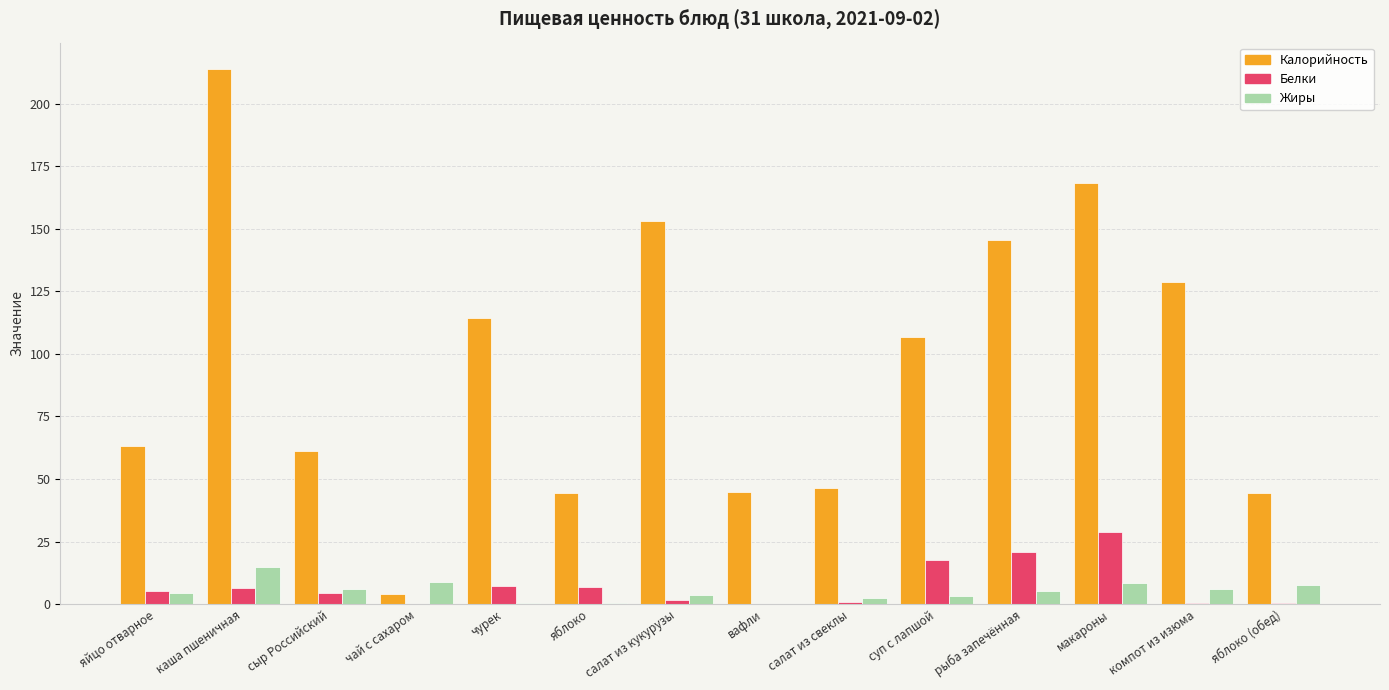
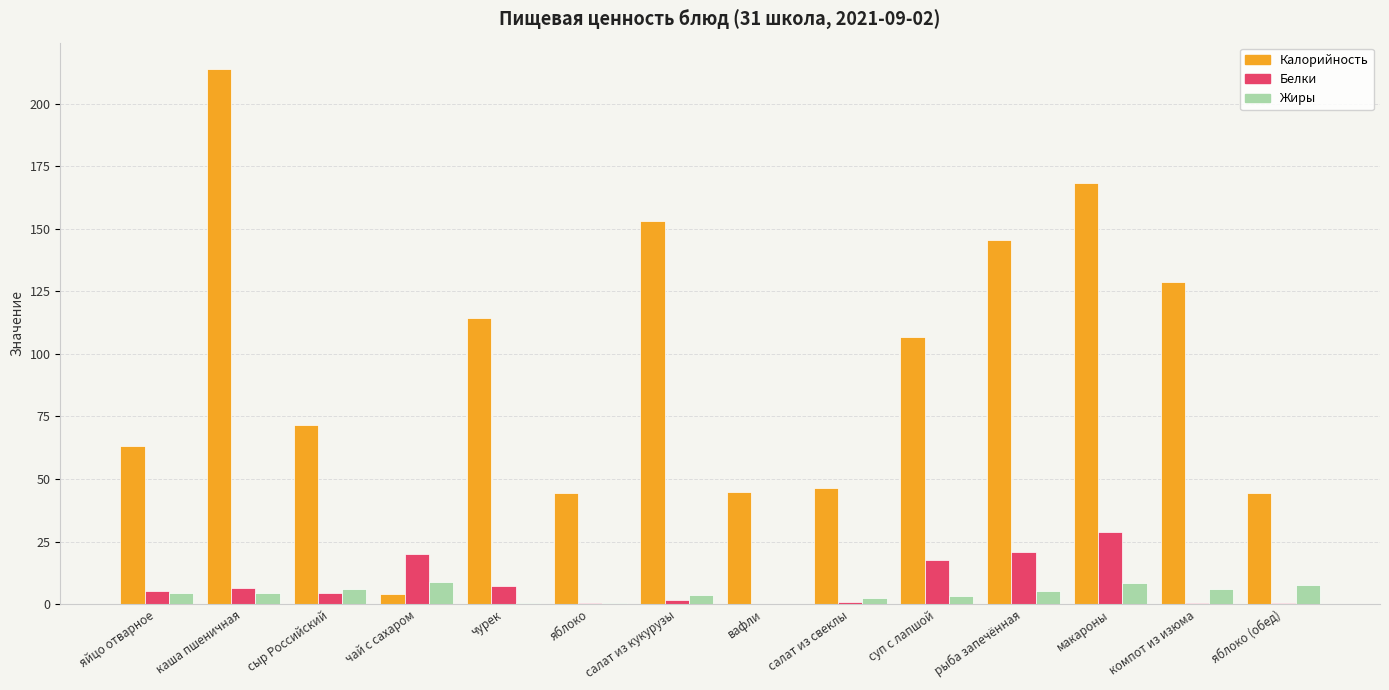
  {
    "Калорийность": {
      "яйцо отварное": 63,
      "каша пшеничная": 214,
-     "сыр Российский": 61,
+     "сыр Российский": 72,
      "чай с сахаром": 4,
      "чурек": 114,
      "яблоко": 44,
      "салат из кукурузы": 153,
      "вафли": 45,
      "салат из свеклы": 46,
      "суп с лапшой": 107,
      "рыба запечённая": 146,
      "макароны": 168,
      "компот из изюма": 129,
      "яблоко (обед)": 44
    },
    "Белки": {
      "яйцо отварное": 5,
      "каша пшеничная": 7,
      "сыр Российский": 5,
-     "чай с сахаром": 0,
+     "чай с сахаром": 20,
      "чурек": 7,
-     "яблоко": 7,
+     "яблоко": 0,
      "салат из кукурузы": 2,
      "вафли": 0,
      "салат из свеклы": 1,
      "суп с лапшой": 18,
      "рыба запечённая": 21,
      "макароны": 29
    },
    "Жиры": {
      "яйцо отварное": 5,
-     "каша пшеничная": 15,
+     "каша пшеничная": 4,
      "сыр Российский": 6,
      "чай с сахаром": 9,
      "салат из кукурузы": 4,
      "вафли": 0,
      "салат из свеклы": 3,
      "суп с лапшой": 3,
      "рыба запечённая": 5,
      "макароны": 8,
      "компот из изюма": 6,
      "яблоко (обед)": 8
    }
  }
